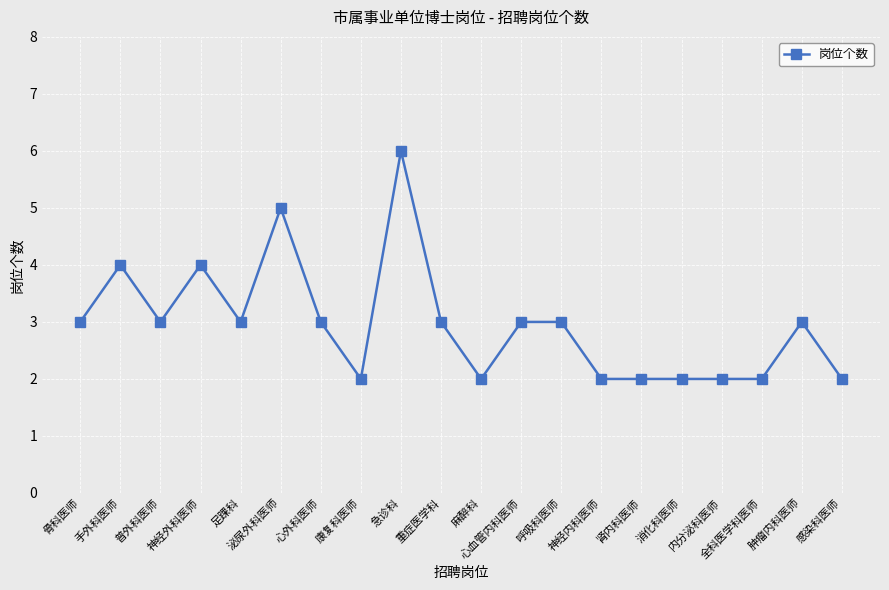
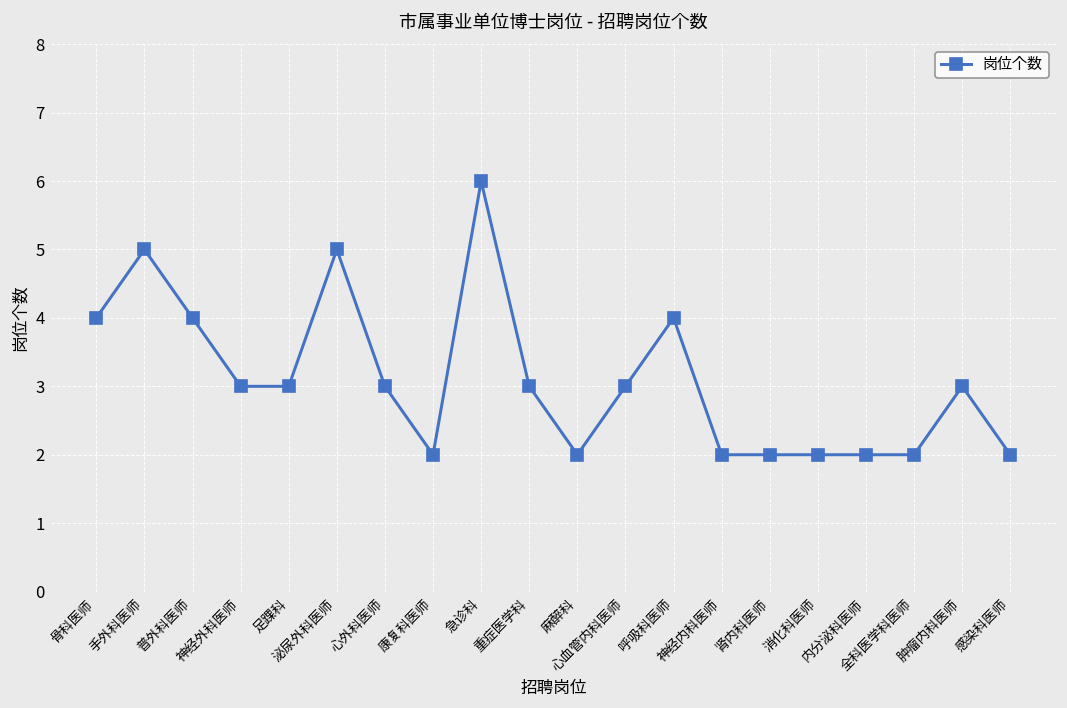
  {
-   "骨科医师": 3,
-   "手外科医师": 4,
-   "普外科医师": 3,
-   "神经外科医师": 4,
+   "骨科医师": 4,
+   "手外科医师": 5,
+   "普外科医师": 4,
+   "神经外科医师": 3,
    "足踝科": 3,
    "泌尿外科医师": 5,
    "心外科医师": 3,
    "康复科医师": 2,
    "急诊科": 6,
    "重症医学科": 3,
    "麻醉科": 2,
    "心血管内科医师": 3,
-   "呼吸科医师": 3,
+   "呼吸科医师": 4,
    "神经内科医师": 2,
    "肾内科医师": 2,
    "消化科医师": 2,
    "内分泌科医师": 2,
    "全科医学科医师": 2,
    "肿瘤内科医师": 3,
    "感染科医师": 2
  }
